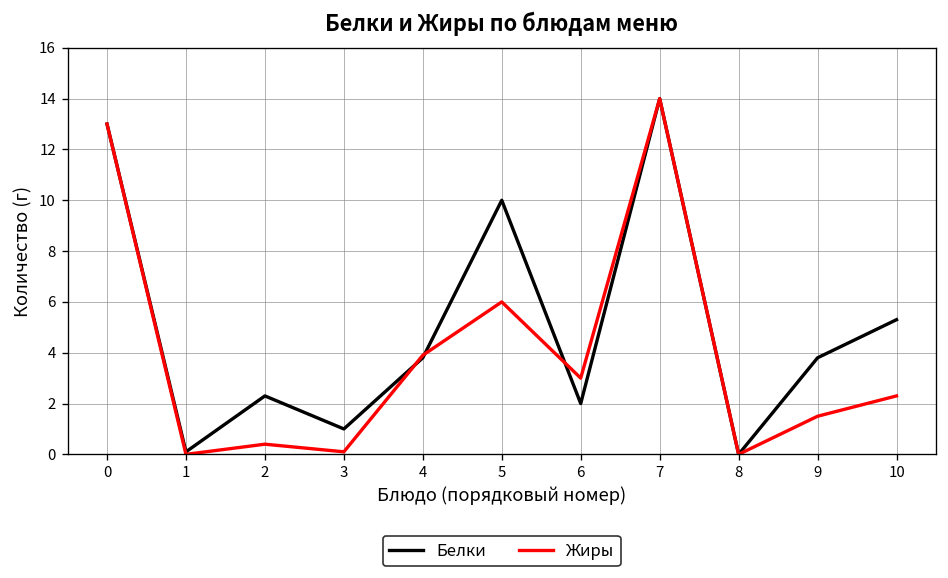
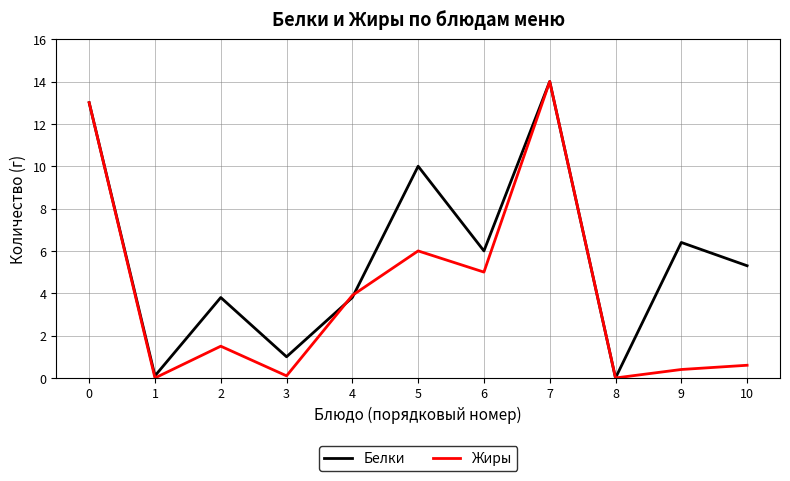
  {
    "Белки": {
-     "2": 2.3,
+     "2": 3.8,
      "3": 1.0,
      "5": 10.0,
-     "6": 2,
-     "9": 3.8,
+     "6": 6,
+     "9": 6.4,
      "10": 5.3
    },
    "Жиры": {
-     "2": 0.4,
+     "2": 1.5,
      "3": 0.1,
      "5": 6.0,
-     "6": 3,
-     "9": 1.5,
-     "10": 2.3
+     "6": 5,
+     "9": 0.4,
+     "10": 0.6
    }
  }
